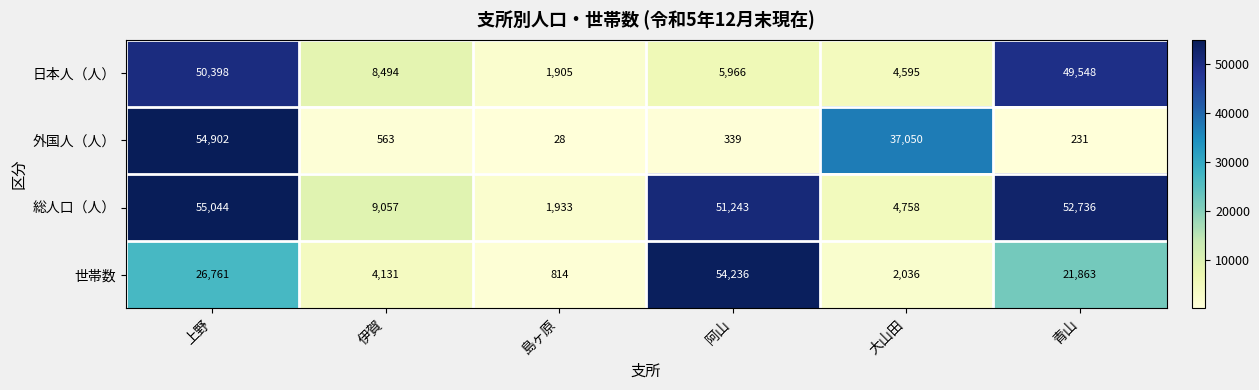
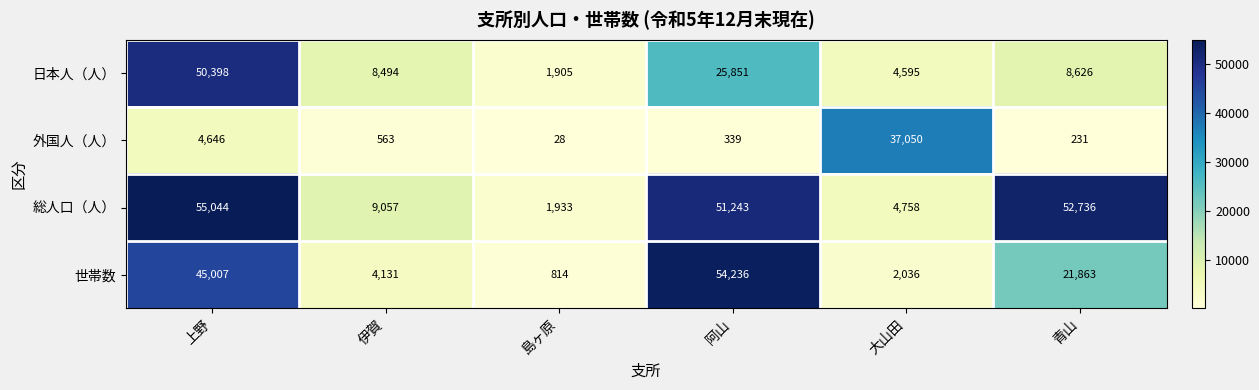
  {
    "日本人（人）": {
      "上野": "50,398",
      "伊賀": "8,494",
      "島ヶ原": "1,905",
-     "阿山": "5,966",
+     "阿山": "25,851",
      "大山田": "4,595",
-     "青山": "49,548"
+     "青山": "8,626"
    },
    "外国人（人）": {
-     "上野": "54,902",
+     "上野": "4,646",
      "伊賀": "563",
      "島ヶ原": "28",
      "阿山": "339",
      "大山田": "37,050",
      "青山": "231"
    },
    "総人口（人）": {
      "上野": "55,044",
      "伊賀": "9,057",
      "島ヶ原": "1,933",
      "阿山": "51,243",
      "大山田": "4,758",
      "青山": "52,736"
    },
    "世帯数": {
-     "上野": "26,761",
+     "上野": "45,007",
      "伊賀": "4,131",
      "島ヶ原": "814",
      "阿山": "54,236",
      "大山田": "2,036",
      "青山": "21,863"
    }
  }
